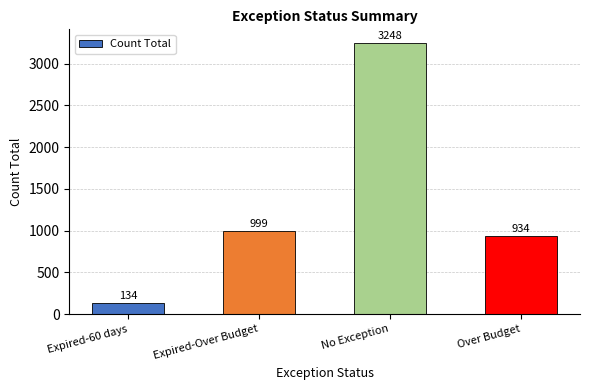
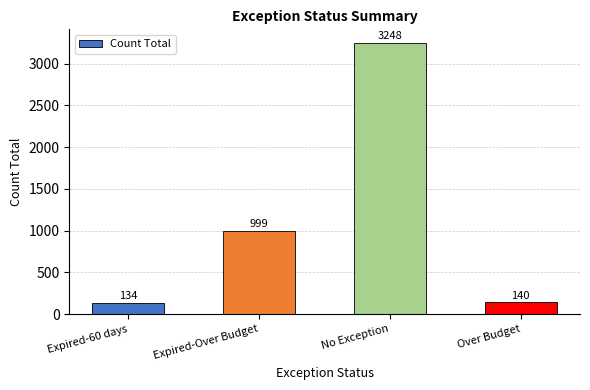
  {
    "Expired-60 days": 134,
    "Expired-Over Budget": 999,
    "No Exception": 3248,
-   "Over Budget": 934
+   "Over Budget": 140
  }
